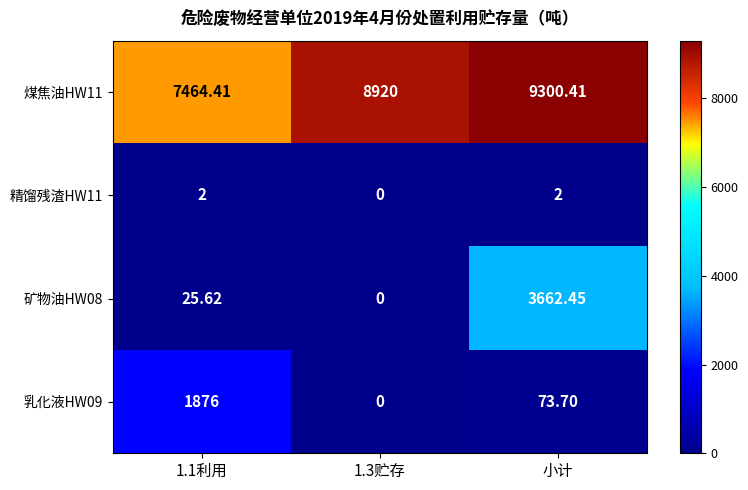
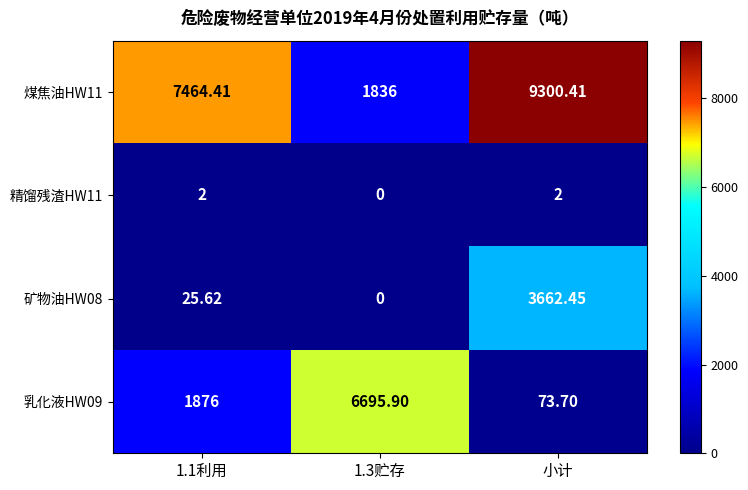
  {
    "煤焦油HW11": {
      "1.1利用": 7464.41,
-     "1.3贮存": 8920,
+     "1.3贮存": 1836,
      "小计": 9300.41
    },
    "精馏残渣HW11": {
      "1.1利用": 2,
      "1.3贮存": 0,
      "小计": 2
    },
    "矿物油HW08": {
      "1.1利用": 25.62,
      "1.3贮存": 0,
      "小计": 3662.45
    },
    "乳化液HW09": {
      "1.1利用": 1876,
-     "1.3贮存": 0,
+     "1.3贮存": 6695.90,
      "小计": 73.70
    }
  }
